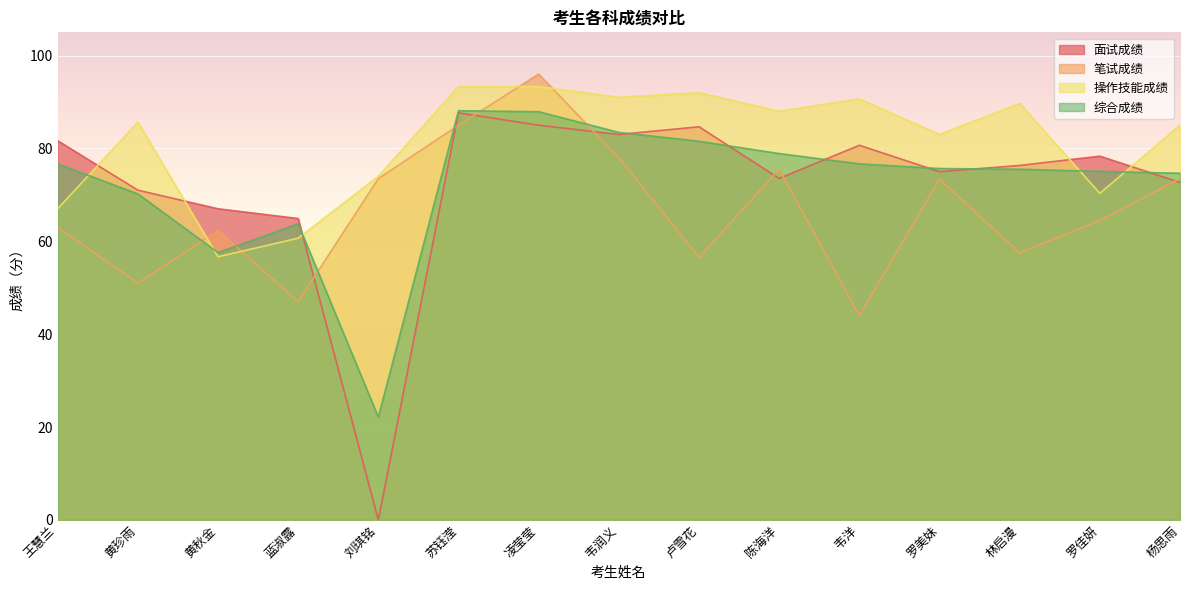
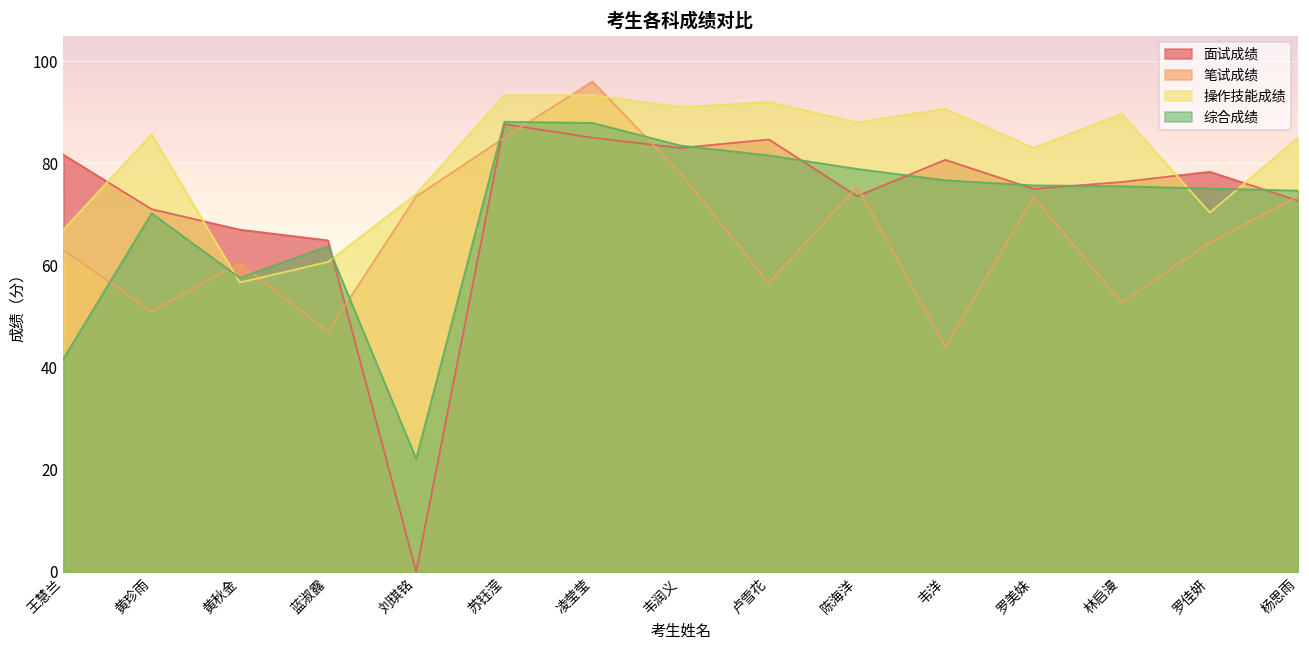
  {
    "面试成绩": {
      "王慧兰": 82,
      "黄珍雨": 71,
      "黄秋金": 67,
      "蓝淑露": 65,
      "刘琪铭": 0,
      "凌莹莹": 85,
      "卢雪花": 85,
      "陈海洋": 74,
      "韦洋": 81,
      "罗美妹": 75,
      "林启漫": 76,
      "罗佳妍": 78,
      "杨思雨": 73
    },
    "笔试成绩": {
      "王慧兰": 63,
      "黄珍雨": 51,
-     "黄秋金": 62,
+     "黄秋金": 61,
      "蓝淑露": 47,
      "苏钰滢": 85,
      "凌莹莹": 96,
      "韦润义": 78,
      "卢雪花": 57,
      "陈海洋": 76,
      "韦洋": 44,
      "罗美妹": 73,
-     "林启漫": 58,
+     "林启漫": 53,
      "罗佳妍": 65,
      "杨思雨": 74
    },
    "操作技能成绩": {
      "王慧兰": 67,
      "黄珍雨": 86,
      "黄秋金": 57,
      "蓝淑露": 61,
      "苏钰滢": 93,
      "凌莹莹": 93,
      "韦润义": 91,
      "卢雪花": 92,
      "陈海洋": 88,
      "韦洋": 91,
      "罗美妹": 83,
      "林启漫": 90,
      "罗佳妍": 70,
      "杨思雨": 85
    },
    "综合成绩": {
-     "王慧兰": 77,
+     "王慧兰": 42,
      "黄珍雨": 70,
      "黄秋金": 58,
      "蓝淑露": 64,
      "刘琪铭": 22,
      "凌莹莹": 88,
      "卢雪花": 82,
      "陈海洋": 79,
      "韦洋": 77,
      "罗美妹": 76,
      "林启漫": 76,
      "罗佳妍": 75,
      "杨思雨": 75
    }
  }
